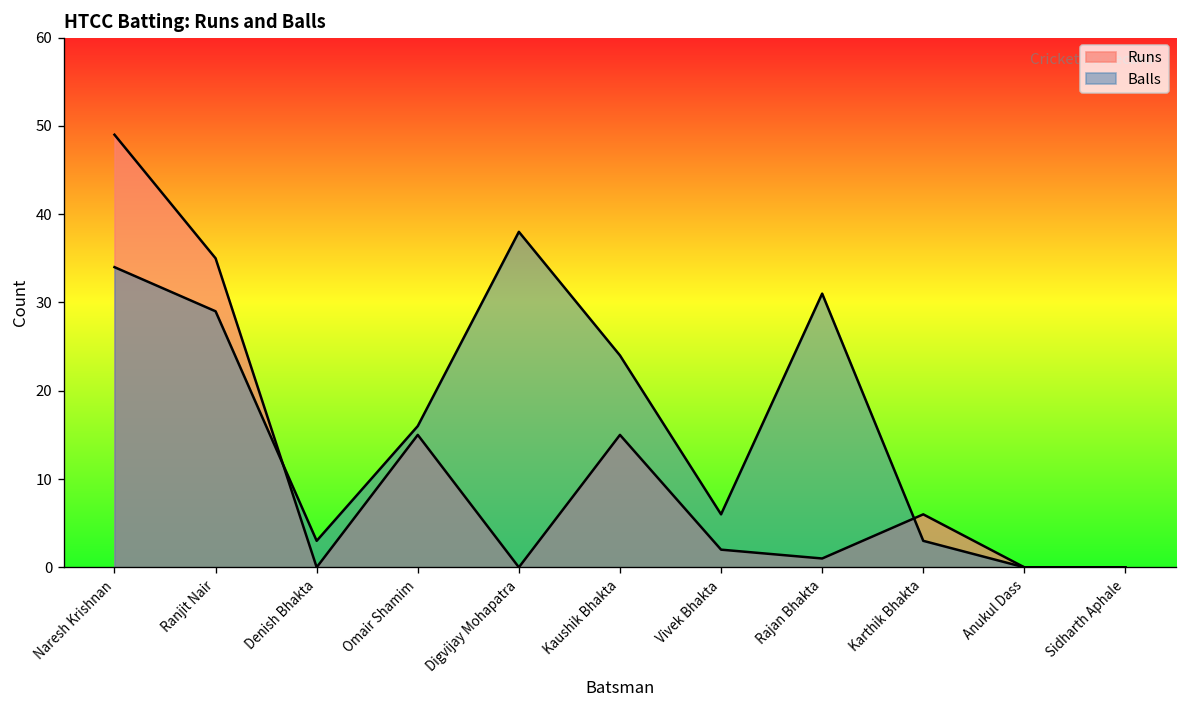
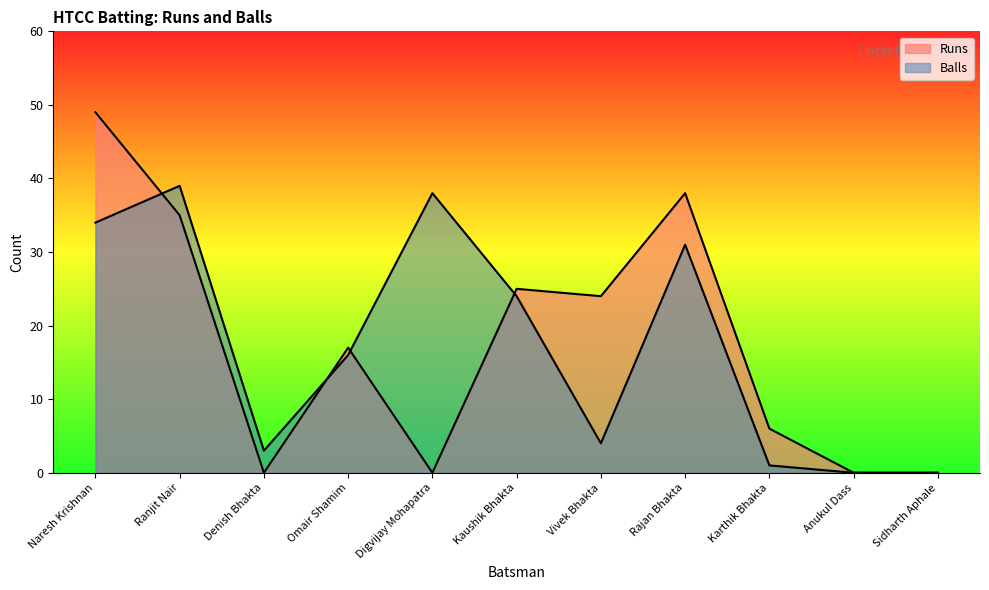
  {
    "Runs": {
      "Naresh Krishnan": 49,
      "Ranjit Nair": 35,
      "Denish Bhakta": 0,
-     "Omair Shamim": 15,
+     "Omair Shamim": 17,
      "Digvijay Mohapatra": 0,
-     "Kaushik Bhakta": 15,
-     "Vivek Bhakta": 2,
-     "Rajan Bhakta": 1,
+     "Kaushik Bhakta": 25,
+     "Vivek Bhakta": 24,
+     "Rajan Bhakta": 38,
      "Karthik Bhakta": 6
    },
    "Balls": {
      "Naresh Krishnan": 34,
-     "Ranjit Nair": 29,
+     "Ranjit Nair": 39,
      "Denish Bhakta": 3,
      "Omair Shamim": 16,
      "Digvijay Mohapatra": 38,
      "Kaushik Bhakta": 24,
-     "Vivek Bhakta": 6,
+     "Vivek Bhakta": 4,
      "Rajan Bhakta": 31,
-     "Karthik Bhakta": 3
+     "Karthik Bhakta": 1
    }
  }
